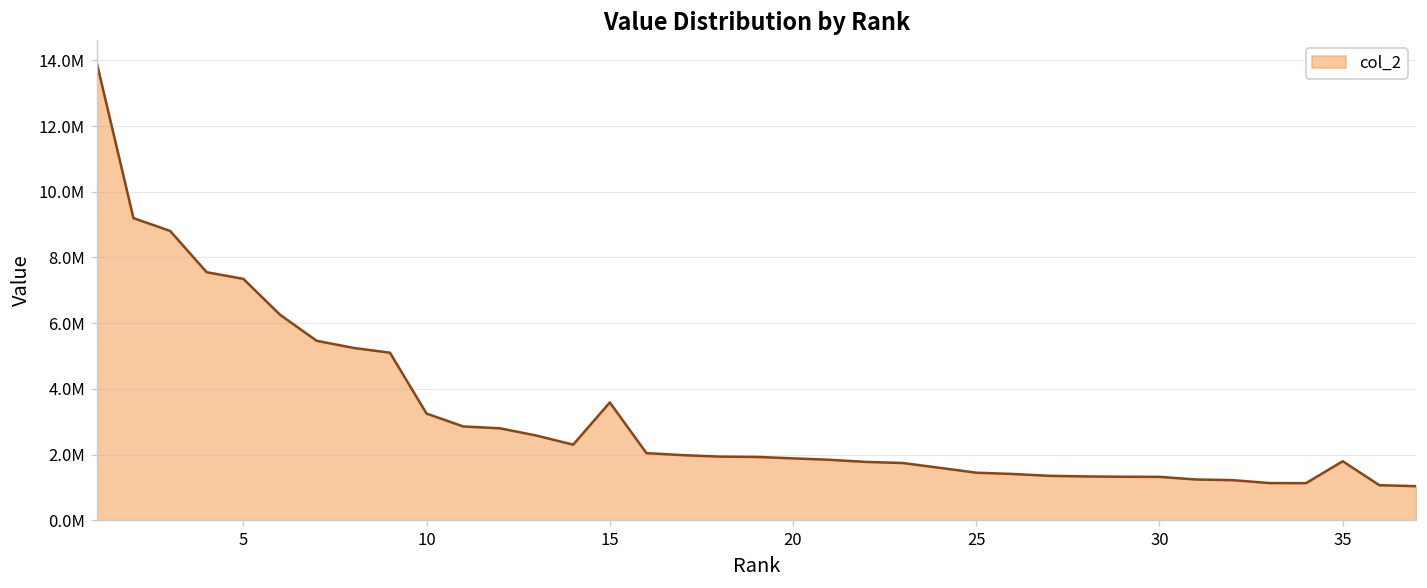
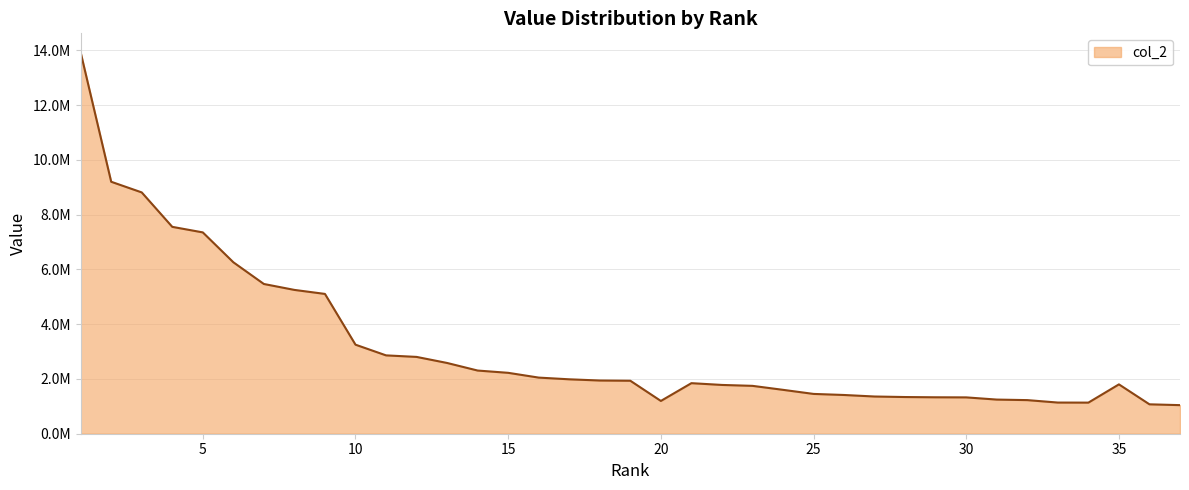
  {
    "5": 7300000,
    "10": 3300000,
-   "15": 3600000,
-   "20": 1900000,
+   "15": 2200000,
+   "20": 1200000,
    "25": 1500000,
    "30": 1300000,
    "35": 1800000
  }
